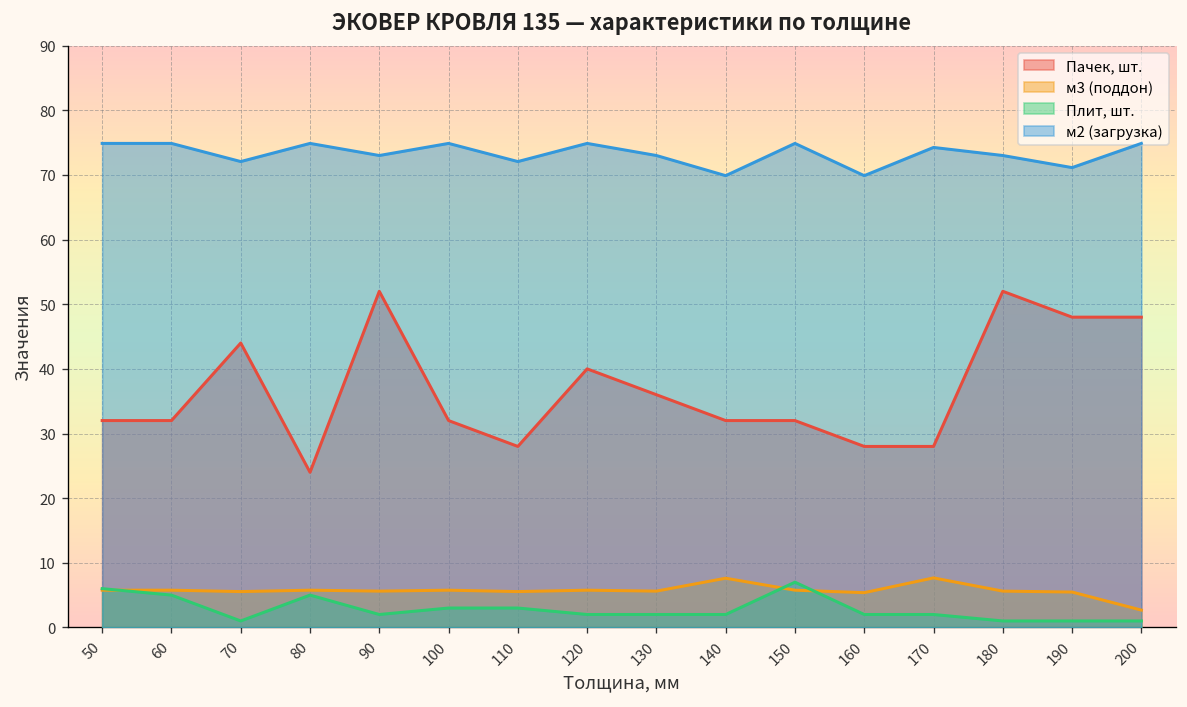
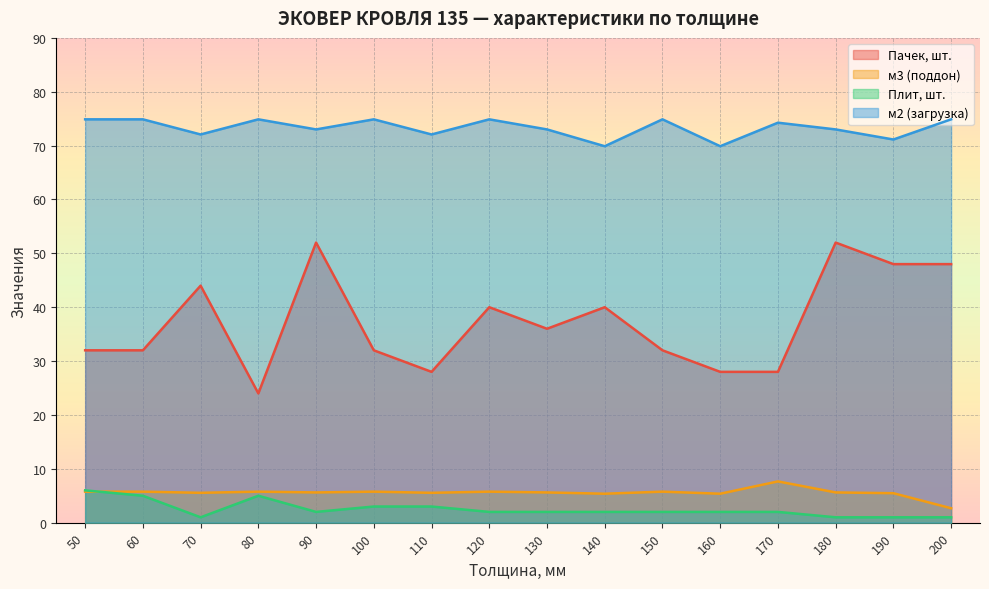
  {
    "Пачек, шт.": {
      "50": 32,
      "60": 32,
      "70": 44,
      "80": 24,
      "90": 52,
      "100": 32,
      "110": 28,
      "120": 40,
      "130": 36,
-     "140": 32,
+     "140": 40,
      "150": 32,
      "160": 28,
      "170": 28,
      "180": 52,
      "190": 48,
      "200": 48
    },
    "м3 (поддон)": {
      "60": 6,
      "70": 6,
      "80": 6,
      "90": 6,
      "100": 6,
      "110": 6,
      "120": 6,
      "130": 6,
-     "140": 8,
+     "140": 5,
      "150": 6,
      "160": 5,
      "170": 8,
      "180": 6,
      "190": 5,
      "200": 3
    },
    "Плит, шт.": {
      "60": 5,
      "70": 1,
      "80": 5,
      "90": 2,
      "100": 3,
      "110": 3,
      "120": 2,
      "130": 2,
      "140": 2,
-     "150": 7,
+     "150": 2,
      "160": 2,
      "170": 2,
      "180": 1,
      "190": 1,
      "200": 1
    },
    "м2 (загрузка)": {
      "50": 75,
      "60": 75,
      "70": 72,
      "80": 75,
      "90": 73,
      "100": 75,
      "110": 72,
      "120": 75,
      "130": 73,
      "140": 70,
      "150": 75,
      "160": 70,
      "170": 74,
      "180": 73,
      "190": 71
    }
  }
